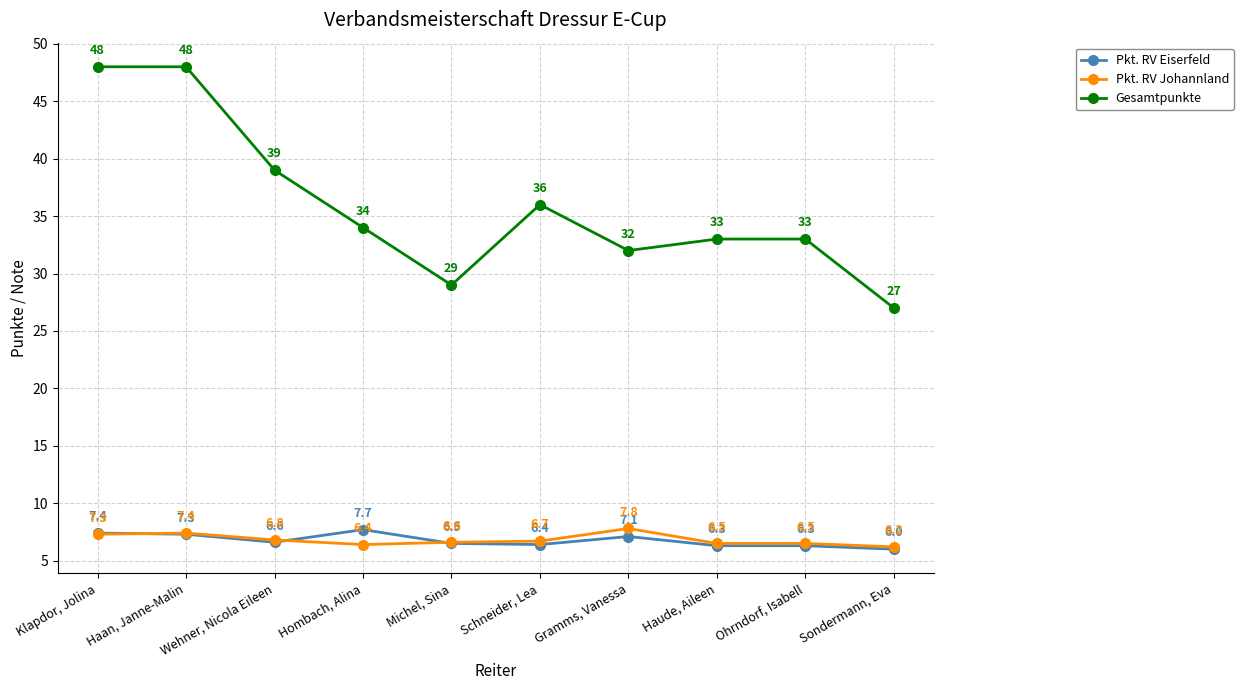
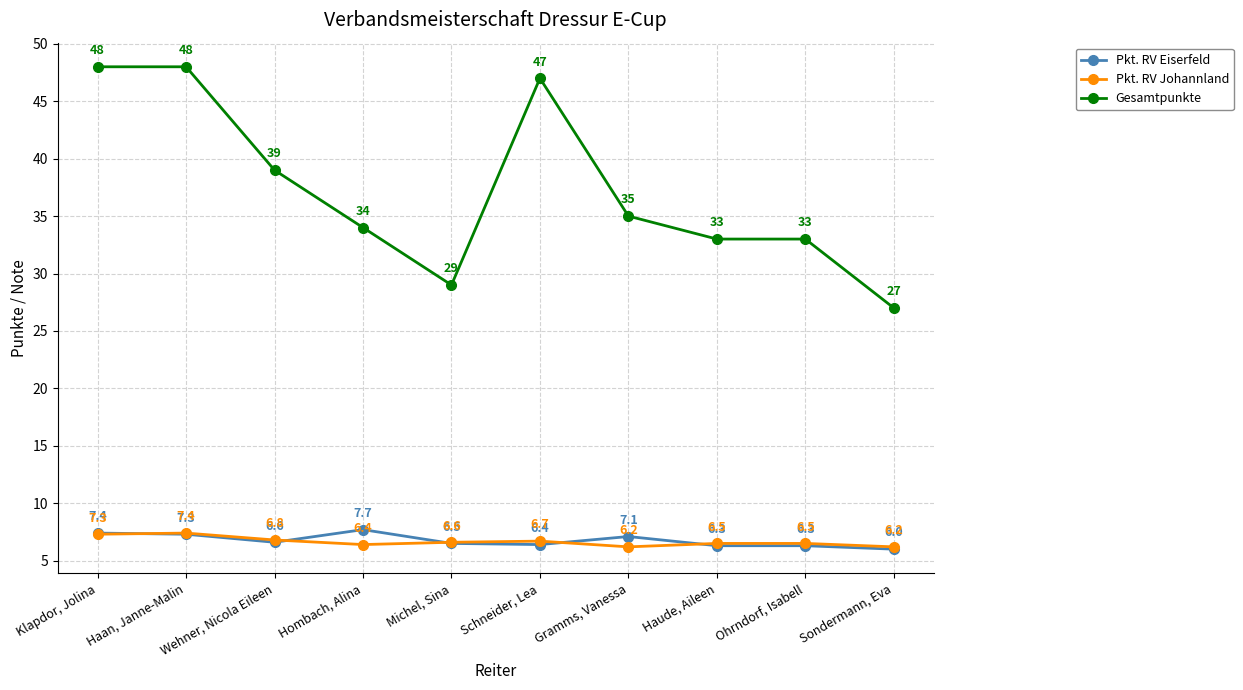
  {
    "Pkt. RV Eiserfeld": {
      "Hombach, Alina": 7.7
    },
    "Pkt. RV Johannland": {
-     "Gramms, Vanessa": 7.8
+     "Gramms, Vanessa": 6.2
    },
    "Gesamtpunkte": {
      "Klapdor, Jolina": 48,
      "Haan, Janne-Malin": 48,
      "Wehner, Nicola Eileen": 39,
      "Hombach, Alina": 34,
      "Michel, Sina": 29,
-     "Schneider, Lea": 36,
-     "Gramms, Vanessa": 32,
+     "Schneider, Lea": 47,
+     "Gramms, Vanessa": 35,
      "Haude, Aileen": 33,
      "Ohrndorf, Isabell": 33,
      "Sondermann, Eva": 27
    }
  }
